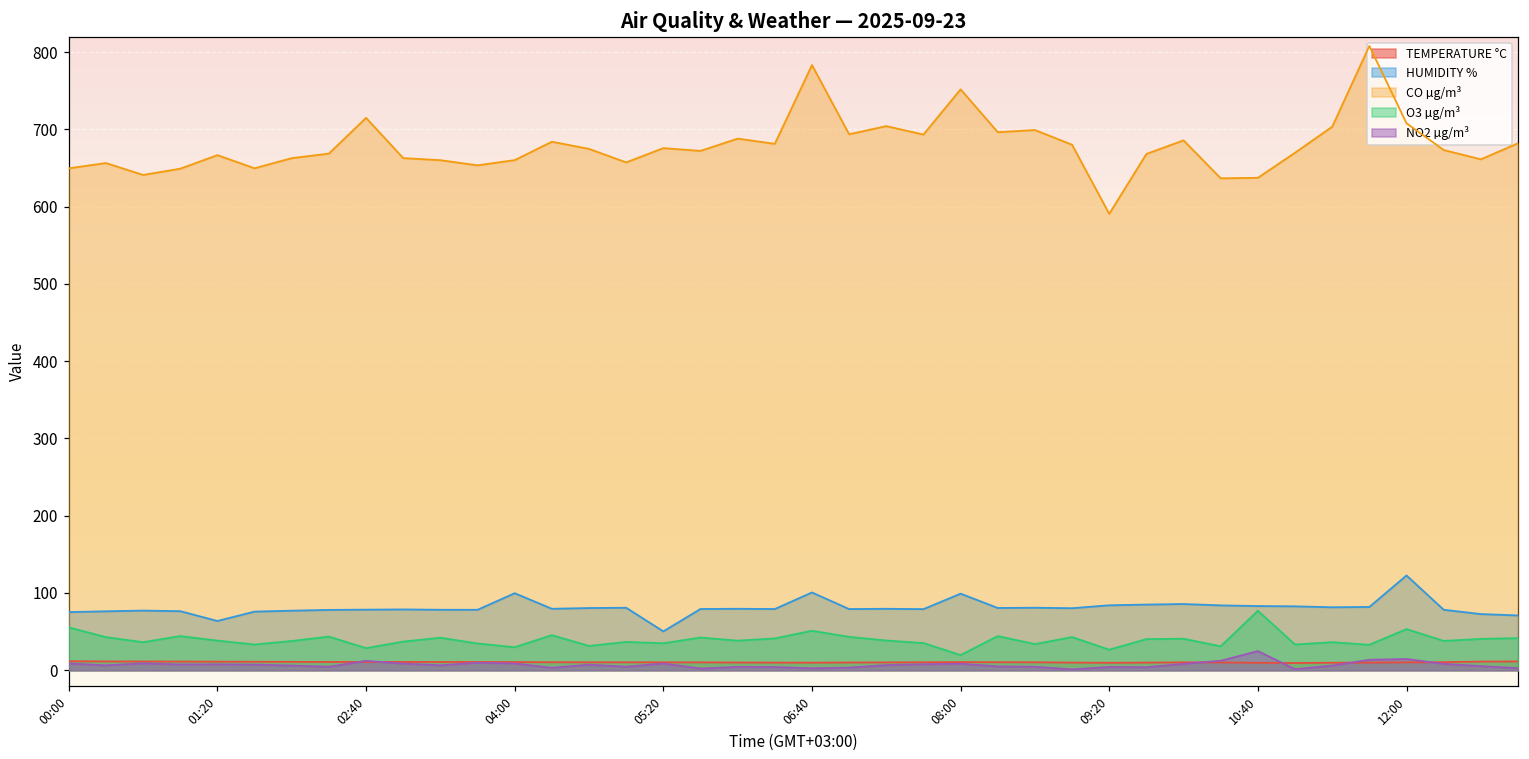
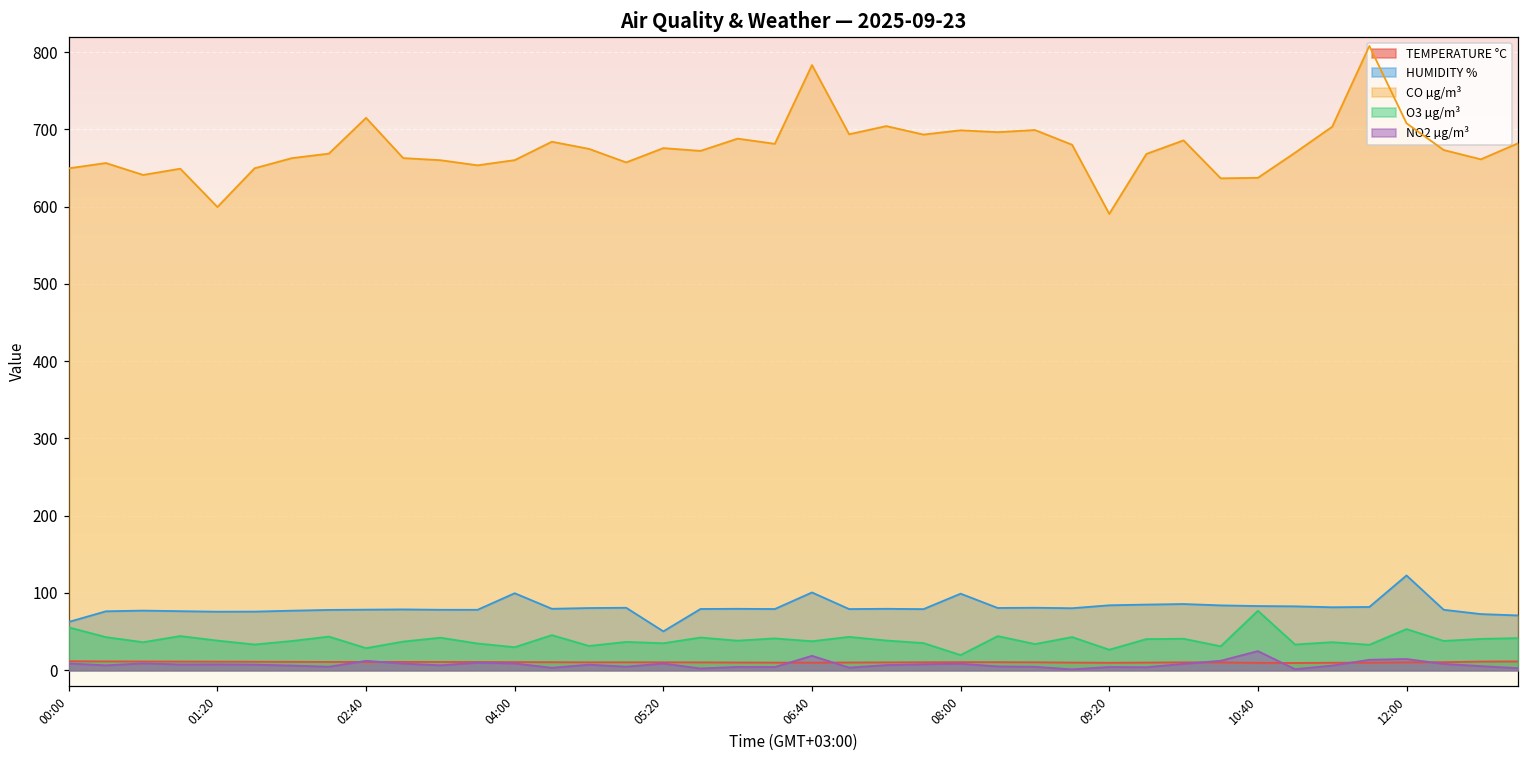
  {
    "TEMPERATURE °C": {
      "06:40": 10,
      "09:20": 10,
      "10:40": 10,
      "12:00": 10
    },
    "HUMIDITY %": {
-     "00:00": 80,
-     "01:20": 60,
+     "00:00": 60,
+     "01:20": 80,
      "02:40": 80,
      "04:00": 100,
      "05:20": 50,
      "06:40": 100,
      "08:00": 100,
      "09:20": 80,
      "10:40": 80,
      "12:00": 120
    },
    "CO µg/m³": {
      "00:00": 650,
-     "01:20": 670,
+     "01:20": 600,
      "02:40": 710,
      "04:00": 660,
      "05:20": 680,
      "06:40": 780,
-     "08:00": 750,
+     "08:00": 700,
      "09:20": 590,
      "10:40": 640
    },
    "O3 µg/m³": {
      "00:00": 60,
      "01:20": 40,
      "02:40": 30,
      "04:00": 30,
      "05:20": 30,
-     "06:40": 50,
+     "06:40": 40,
      "08:00": 20,
      "09:20": 30,
      "10:40": 80,
      "12:00": 50
    },
    "NO2 µg/m³": {
-     "06:40": 0,
+     "06:40": 20,
      "09:20": 0,
      "10:40": 20,
      "12:00": 10
    }
  }
